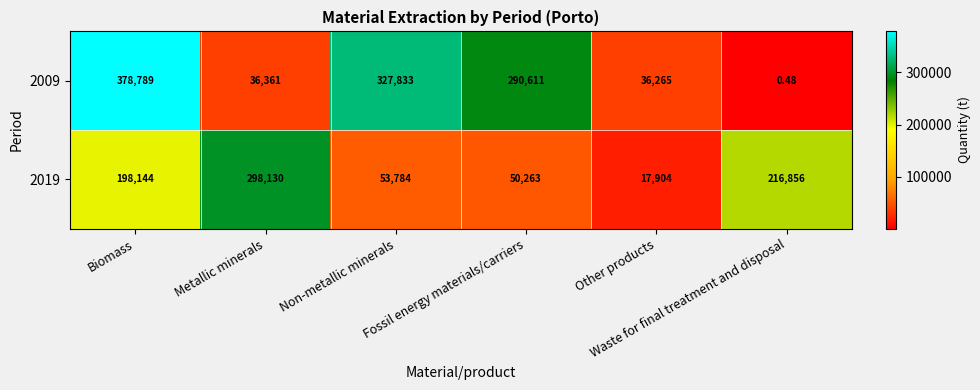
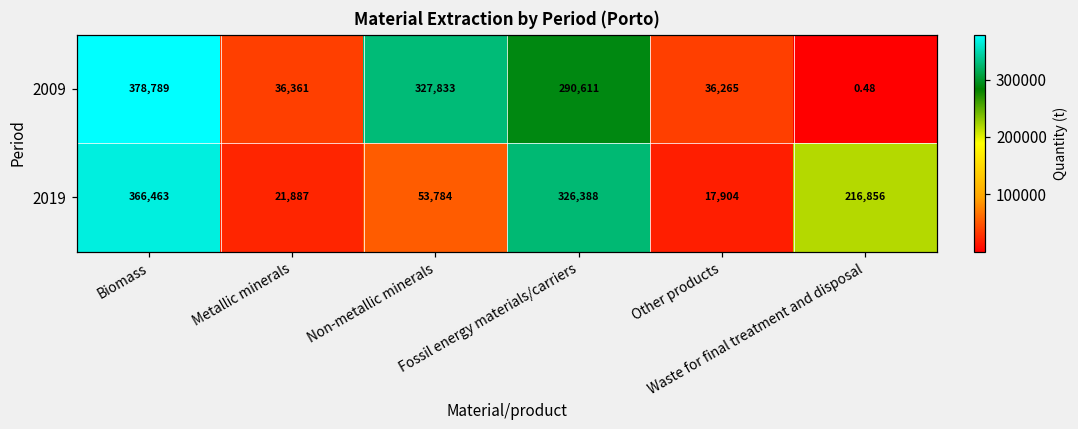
  {
    "2009": {
      "Biomass": "378,789",
      "Metallic minerals": "36,361",
      "Non-metallic minerals": "327,833",
      "Fossil energy materials/carriers": "290,611",
      "Other products": "36,265",
      "Waste for final treatment and disposal": "0.48"
    },
    "2019": {
-     "Biomass": "198,144",
-     "Metallic minerals": "298,130",
+     "Biomass": "366,463",
+     "Metallic minerals": "21,887",
      "Non-metallic minerals": "53,784",
-     "Fossil energy materials/carriers": "50,263",
+     "Fossil energy materials/carriers": "326,388",
      "Other products": "17,904",
      "Waste for final treatment and disposal": "216,856"
    }
  }
